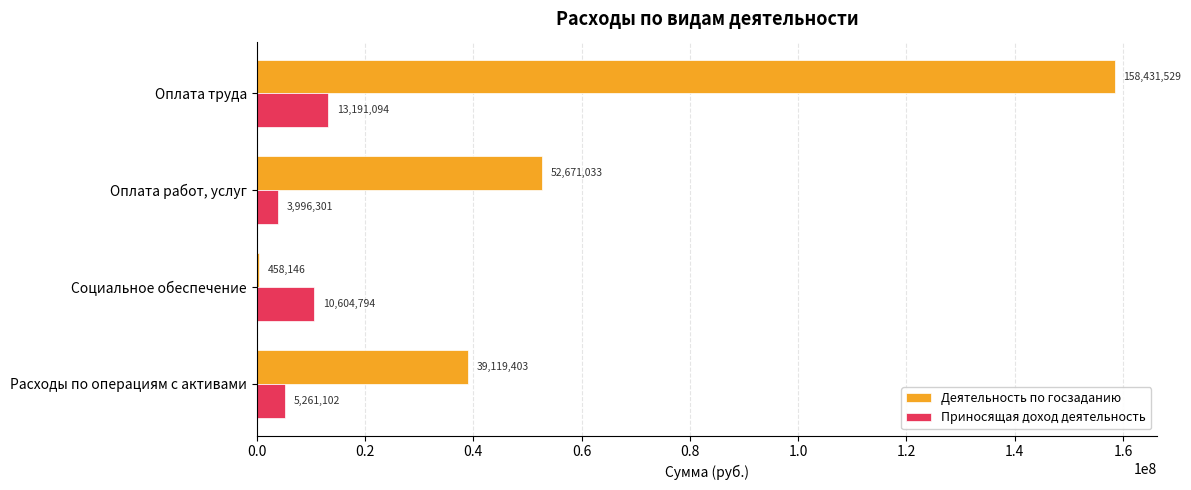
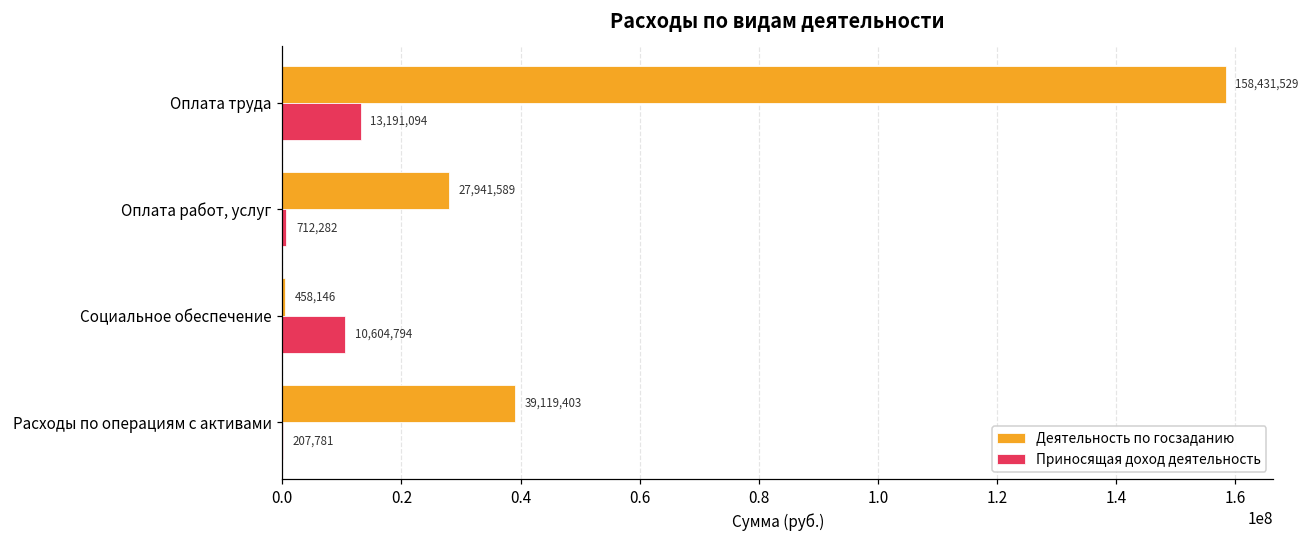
  {
    "Деятельность по госзаданию": {
      "Оплата труда": "158,431,529",
-     "Оплата работ, услуг": "52,671,033",
+     "Оплата работ, услуг": "27,941,589",
      "Социальное обеспечение": "458,146",
      "Расходы по операциям с активами": "39,119,403"
    },
    "Приносящая доход деятельность": {
      "Оплата труда": "13,191,094",
-     "Оплата работ, услуг": "3,996,301",
+     "Оплата работ, услуг": "712,282",
      "Социальное обеспечение": "10,604,794",
-     "Расходы по операциям с активами": "5,261,102"
+     "Расходы по операциям с активами": "207,781"
    }
  }
